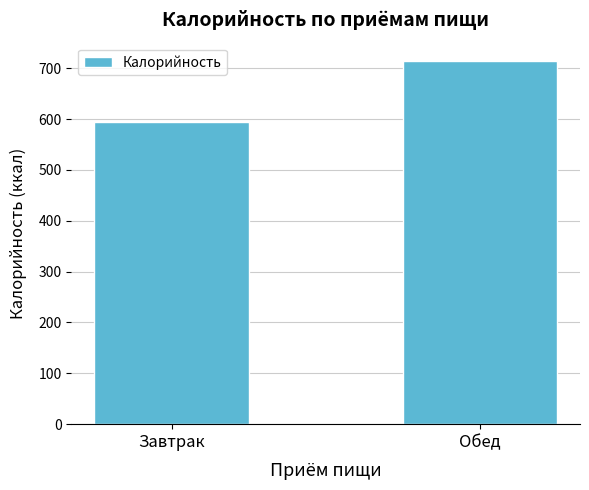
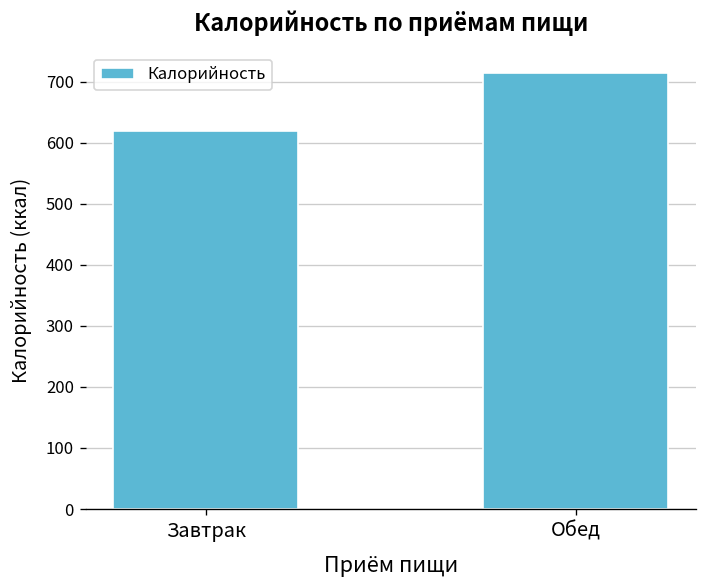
  {
-   "Завтрак": 590,
+   "Завтрак": 620,
    "Обед": 710
  }
